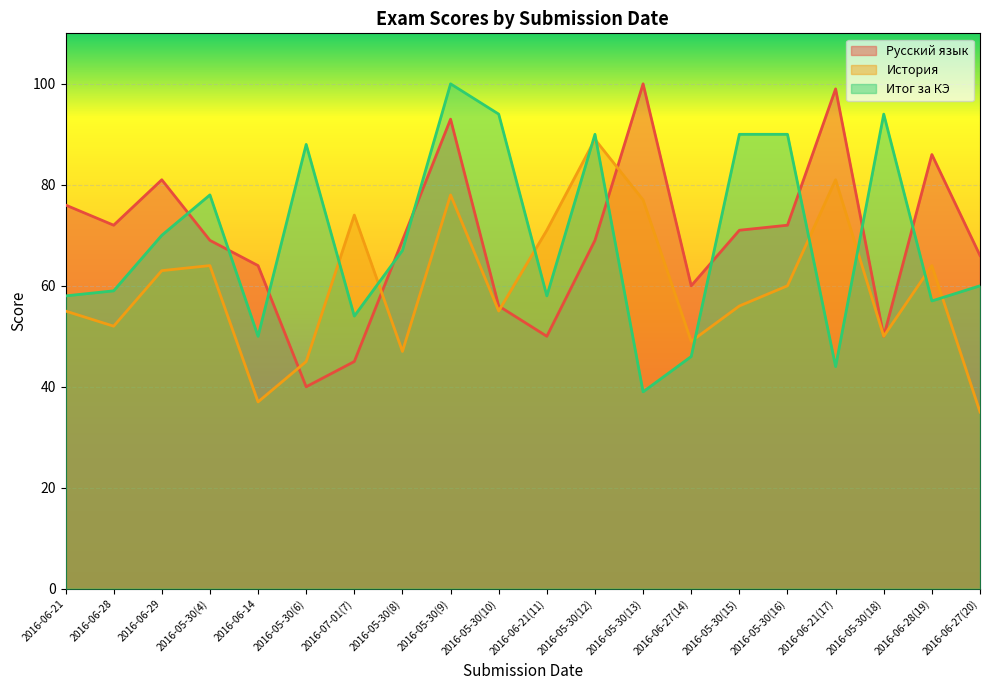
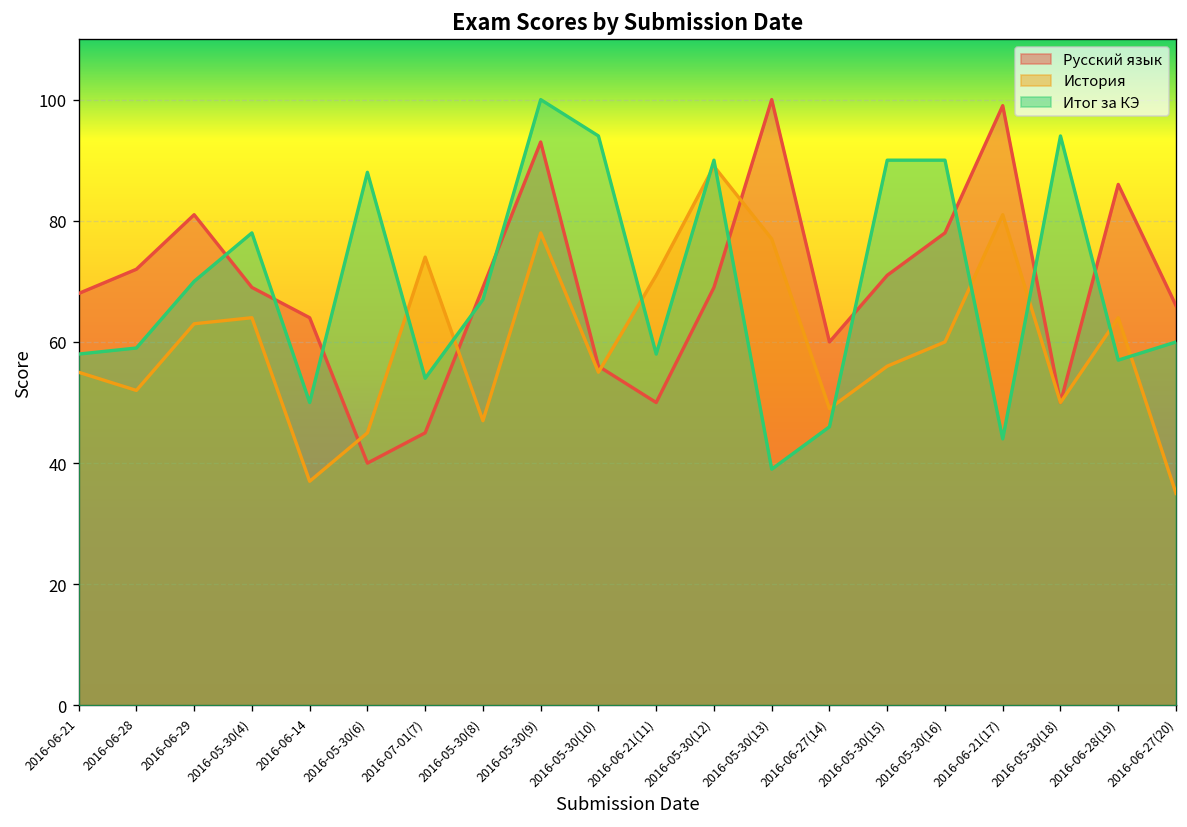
  {
    "Русский язык": {
-     "2016-06-21": 76,
+     "2016-06-21": 68,
      "2016-06-28": 72,
      "2016-06-29": 81,
      "2016-05-30(4)": 69,
      "2016-06-14": 64,
      "2016-05-30(6)": 40,
      "2016-07-01(7)": 45,
      "2016-05-30(8)": 69,
      "2016-05-30(9)": 93,
      "2016-05-30(10)": 56,
      "2016-06-21(11)": 50,
      "2016-05-30(12)": 69,
      "2016-05-30(13)": 100,
      "2016-06-27(14)": 60,
      "2016-05-30(15)": 71,
-     "2016-05-30(16)": 72,
+     "2016-05-30(16)": 78,
      "2016-06-21(17)": 99,
      "2016-06-28(19)": 86,
      "2016-06-27(20)": 66
    },
    "История": {
      "2016-06-21": 55,
      "2016-06-28": 52,
      "2016-06-29": 63,
      "2016-05-30(4)": 64,
      "2016-06-14": 37,
      "2016-05-30(6)": 45,
      "2016-07-01(7)": 74,
      "2016-05-30(8)": 47,
      "2016-05-30(9)": 78,
      "2016-05-30(10)": 55,
      "2016-06-21(11)": 71,
      "2016-05-30(12)": 89,
      "2016-05-30(13)": 77,
      "2016-06-27(14)": 49,
      "2016-05-30(15)": 56,
      "2016-05-30(16)": 60,
      "2016-06-21(17)": 81,
      "2016-06-28(19)": 64,
      "2016-06-27(20)": 35
    },
    "Итог за КЭ": {
      "2016-06-21": 58,
      "2016-06-28": 59,
      "2016-06-29": 70,
      "2016-05-30(4)": 78,
      "2016-06-14": 50,
      "2016-05-30(6)": 88,
      "2016-07-01(7)": 54,
      "2016-05-30(8)": 67,
      "2016-05-30(9)": 100,
      "2016-05-30(10)": 94,
      "2016-06-21(11)": 58,
      "2016-05-30(12)": 90,
      "2016-05-30(13)": 39,
      "2016-06-27(14)": 46,
      "2016-05-30(15)": 90,
      "2016-05-30(16)": 90,
      "2016-06-21(17)": 44,
      "2016-05-30(18)": 94,
      "2016-06-28(19)": 57,
      "2016-06-27(20)": 60
    }
  }
